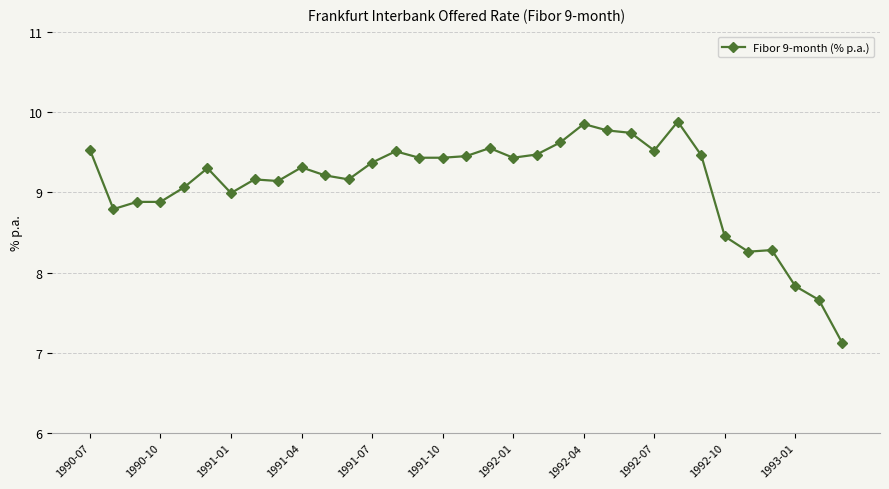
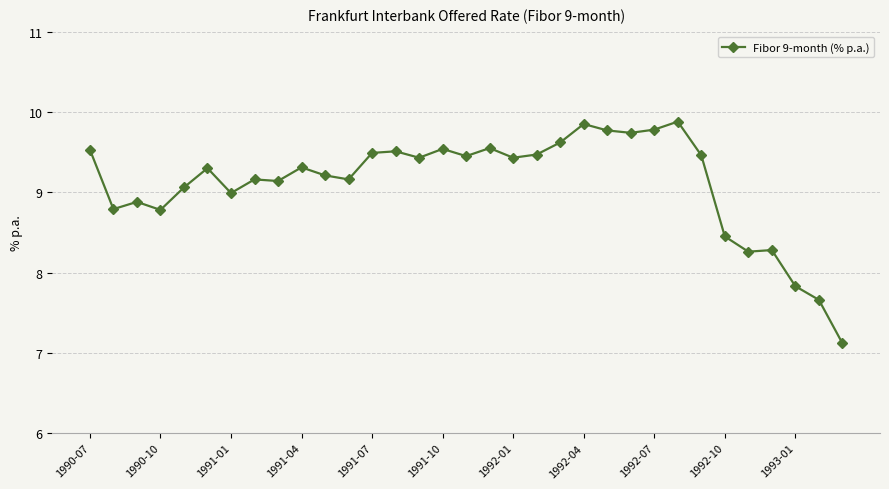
  {
    "1990-07": 9.5,
-   "1990-10": 8.9,
+   "1990-10": 8.8,
    "1991-01": 9.0,
    "1991-04": 9.3,
-   "1991-07": 9.4,
-   "1991-10": 9.4,
+   "1991-07": 9.5,
+   "1991-10": 9.5,
    "1992-01": 9.4,
    "1992-04": 9.9,
-   "1992-07": 9.5,
+   "1992-07": 9.8,
    "1992-10": 8.5,
    "1993-01": 7.8
  }
